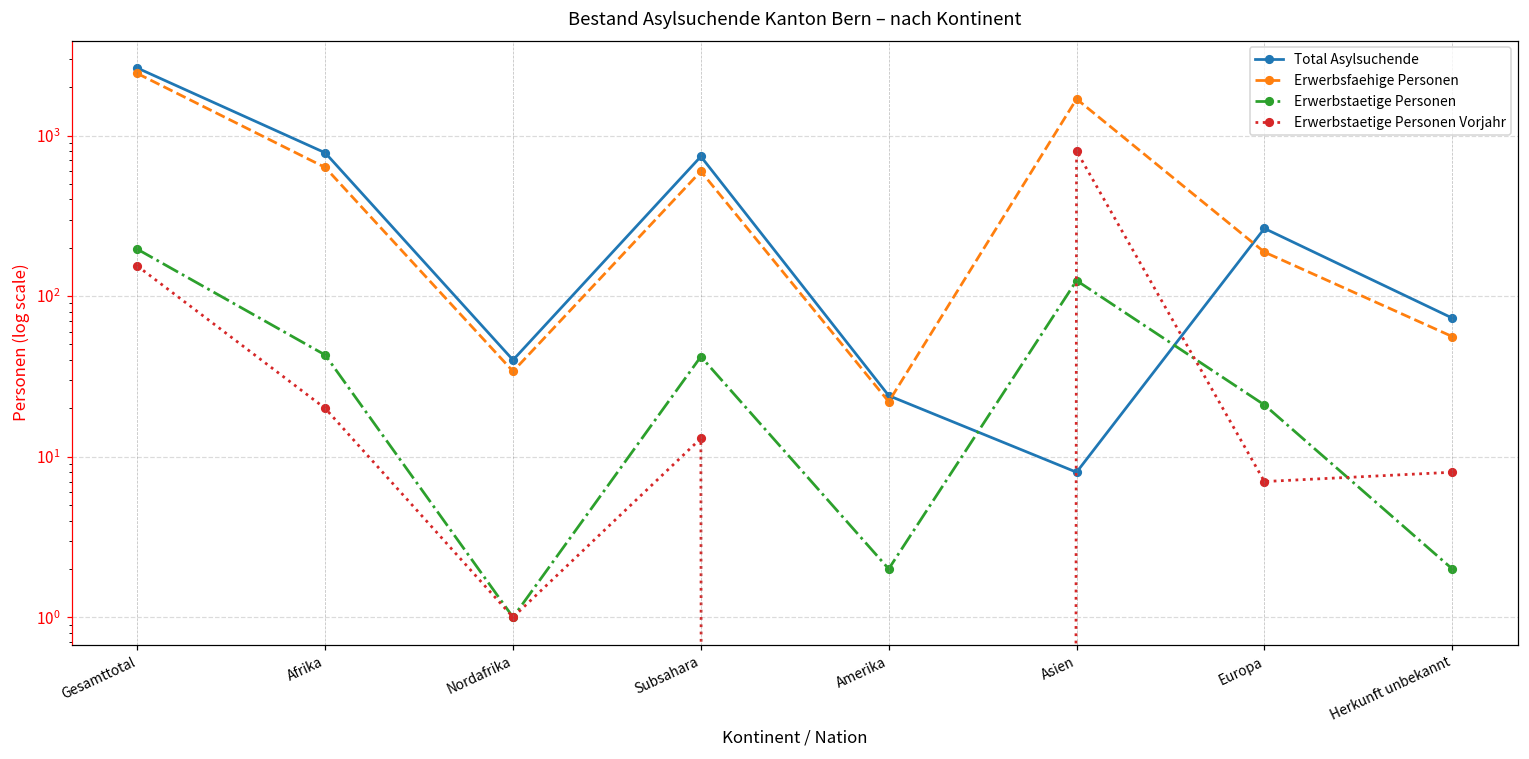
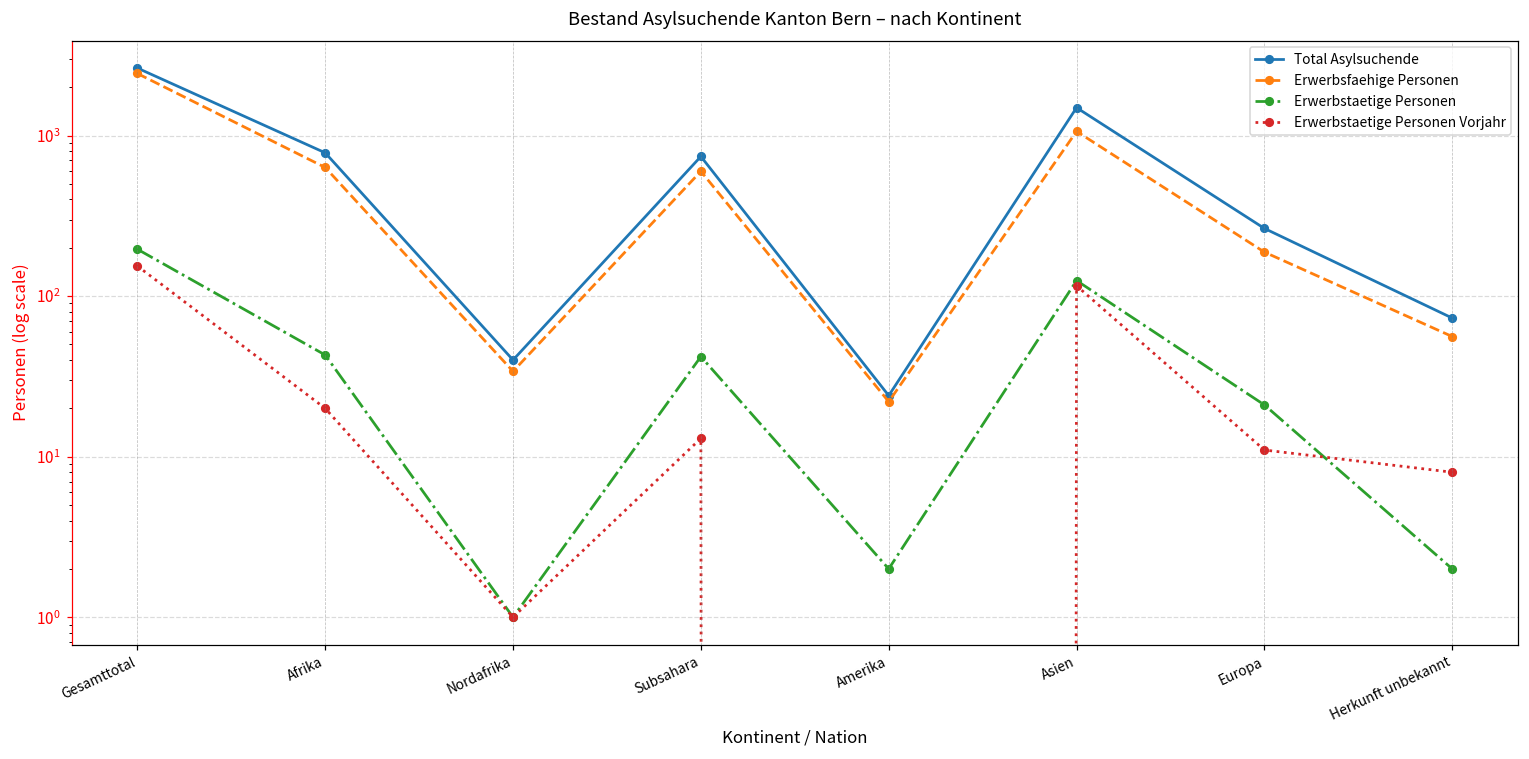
  {
    "Total Asylsuchende": {
      "Gesamttotal": 2600,
      "Afrika": 800,
      "Nordafrika": 40,
      "Subsahara": 700,
      "Amerika": 24,
-     "Asien": 8,
+     "Asien": 1500,
      "Europa": 260,
      "Herkunft unbekannt": 70
    },
    "Erwerbsfaehige Personen": {
      "Gesamttotal": 2400,
      "Afrika": 630,
      "Nordafrika": 34,
      "Subsahara": 600,
      "Amerika": 22,
-     "Asien": 1700,
+     "Asien": 1100,
      "Europa": 190,
      "Herkunft unbekannt": 56
    },
    "Erwerbstaetige Personen": {
      "Gesamttotal": 200,
      "Afrika": 43,
      "Subsahara": 42,
      "Amerika": 2,
      "Asien": 130,
      "Europa": 21,
      "Herkunft unbekannt": 2
    },
    "Erwerbstaetige Personen Vorjahr": {
      "Gesamttotal": 150,
      "Afrika": 20,
      "Subsahara": 13,
-     "Asien": 800,
-     "Europa": 7,
+     "Asien": 120,
+     "Europa": 11,
      "Herkunft unbekannt": 8
    }
  }
